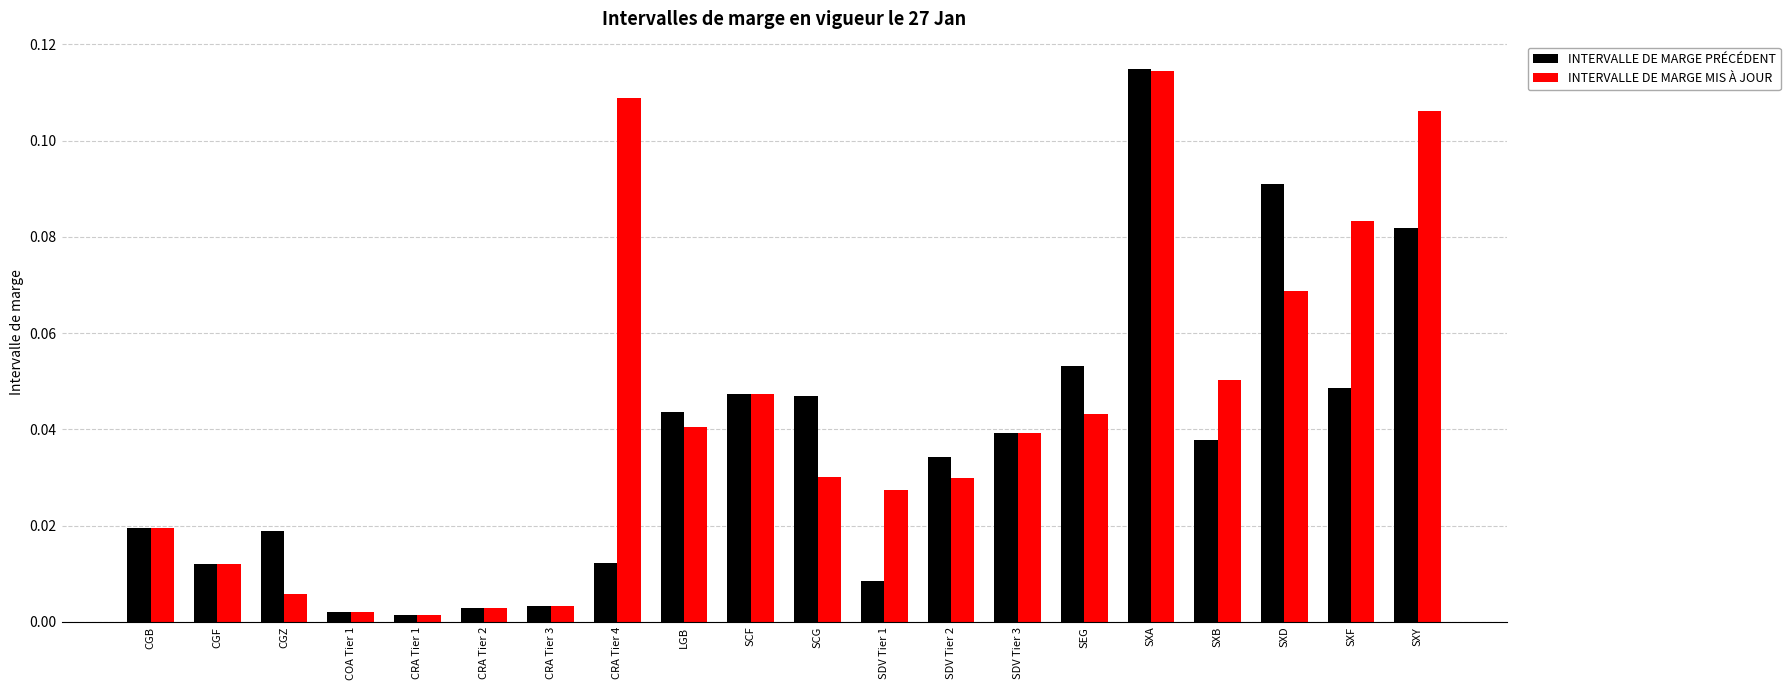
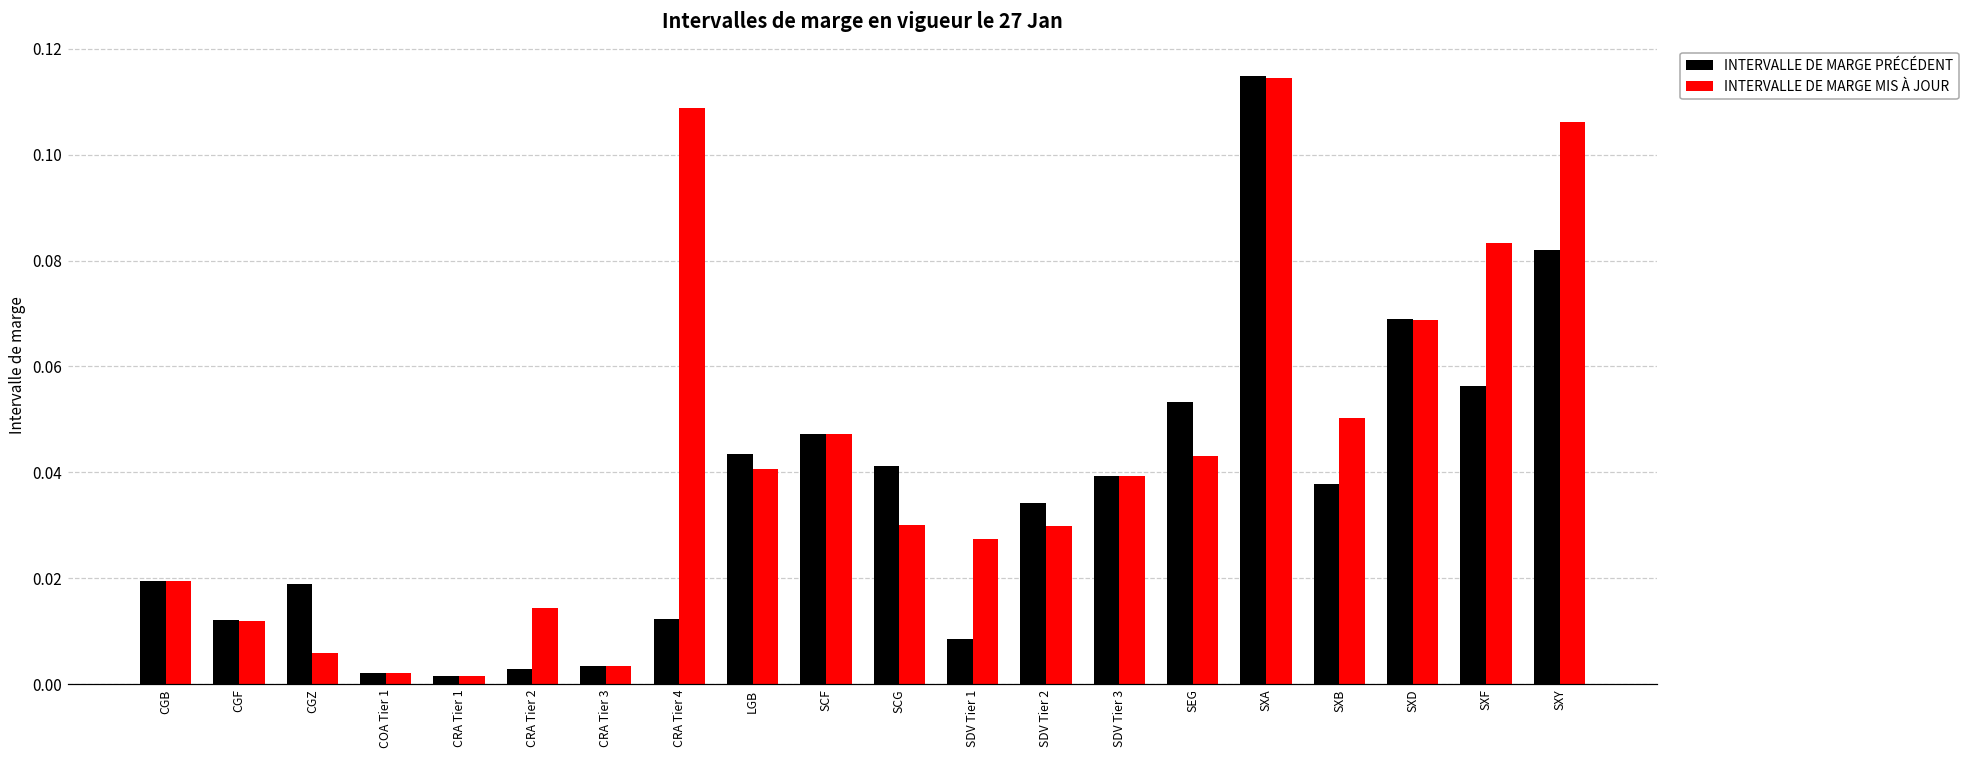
  {
    "INTERVALLE DE MARGE PRÉCÉDENT": {
      "CGB": 0.020,
      "CGF": 0.012,
      "CGZ": 0.019,
      "COA Tier 1": 0.002,
      "CRA Tier 1": 0.001,
      "CRA Tier 2": 0.003,
      "CRA Tier 3": 0.003,
      "CRA Tier 4": 0.012,
      "LGB": 0.044,
      "SCF": 0.047,
-     "SCG": 0.047,
+     "SCG": 0.041,
      "SDV Tier 1": 0.009,
      "SDV Tier 2": 0.034,
      "SDV Tier 3": 0.039,
      "SEG": 0.053,
      "SXA": 0.115,
      "SXB": 0.038,
-     "SXD": 0.091,
-     "SXF": 0.049,
+     "SXD": 0.069,
+     "SXF": 0.056,
      "SXY": 0.082
    },
    "INTERVALLE DE MARGE MIS À JOUR": {
      "CGB": 0.019,
      "CGF": 0.012,
      "CGZ": 0.006,
      "COA Tier 1": 0.002,
      "CRA Tier 1": 0.001,
-     "CRA Tier 2": 0.003,
+     "CRA Tier 2": 0.014,
      "CRA Tier 3": 0.003,
      "CRA Tier 4": 0.109,
      "LGB": 0.041,
      "SCF": 0.047,
      "SCG": 0.030,
      "SDV Tier 1": 0.027,
      "SDV Tier 2": 0.030,
      "SDV Tier 3": 0.039,
      "SEG": 0.043,
      "SXA": 0.115,
      "SXB": 0.050,
      "SXD": 0.069,
      "SXF": 0.083,
      "SXY": 0.106
    }
  }
